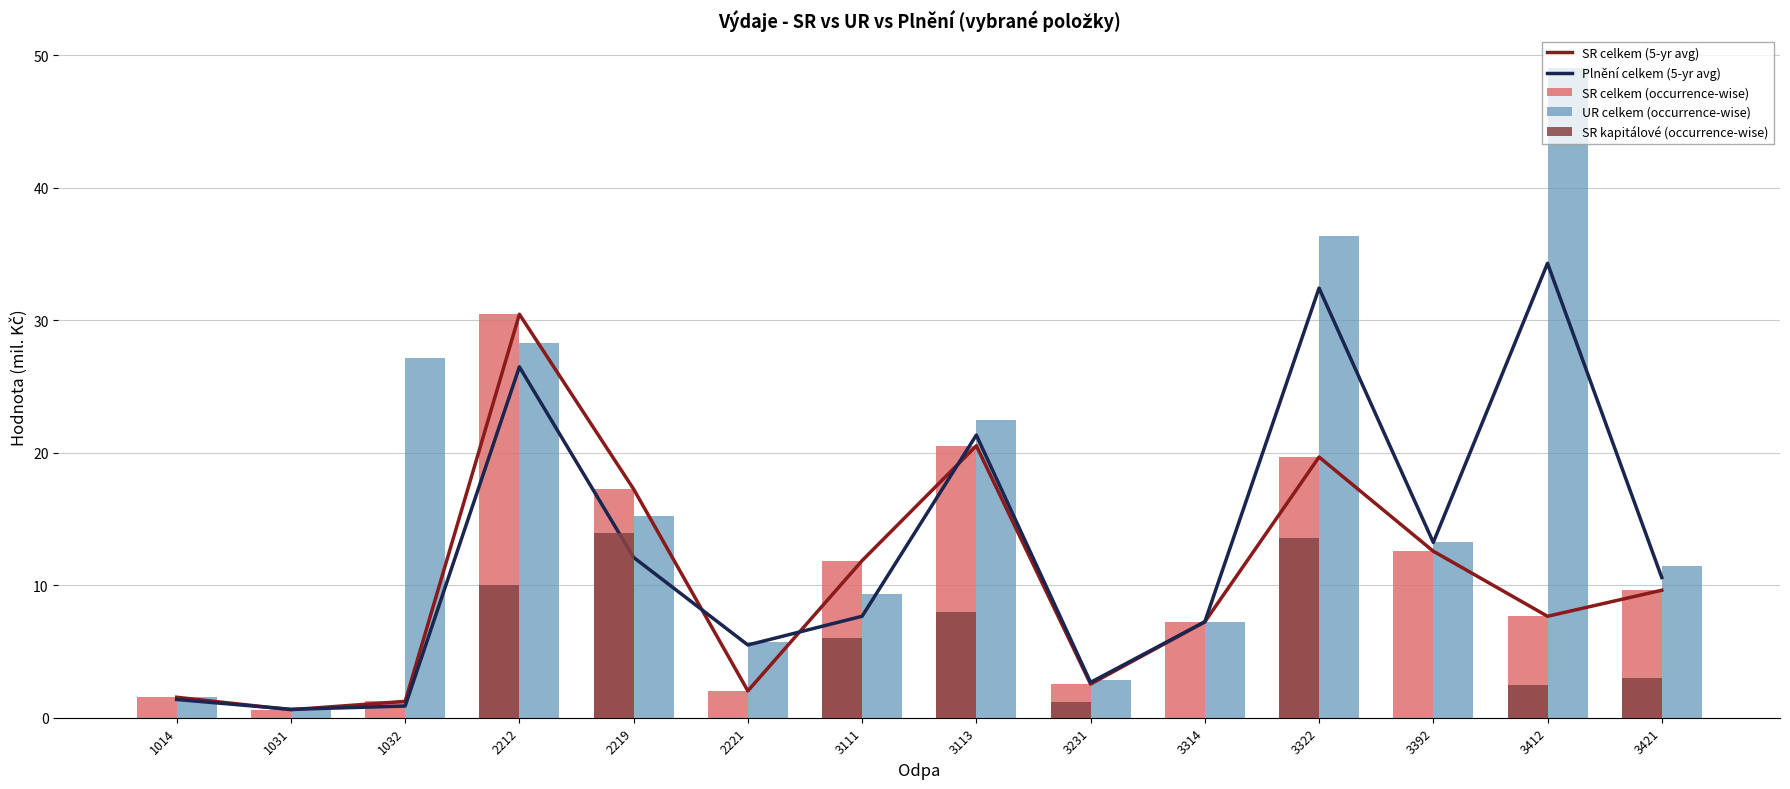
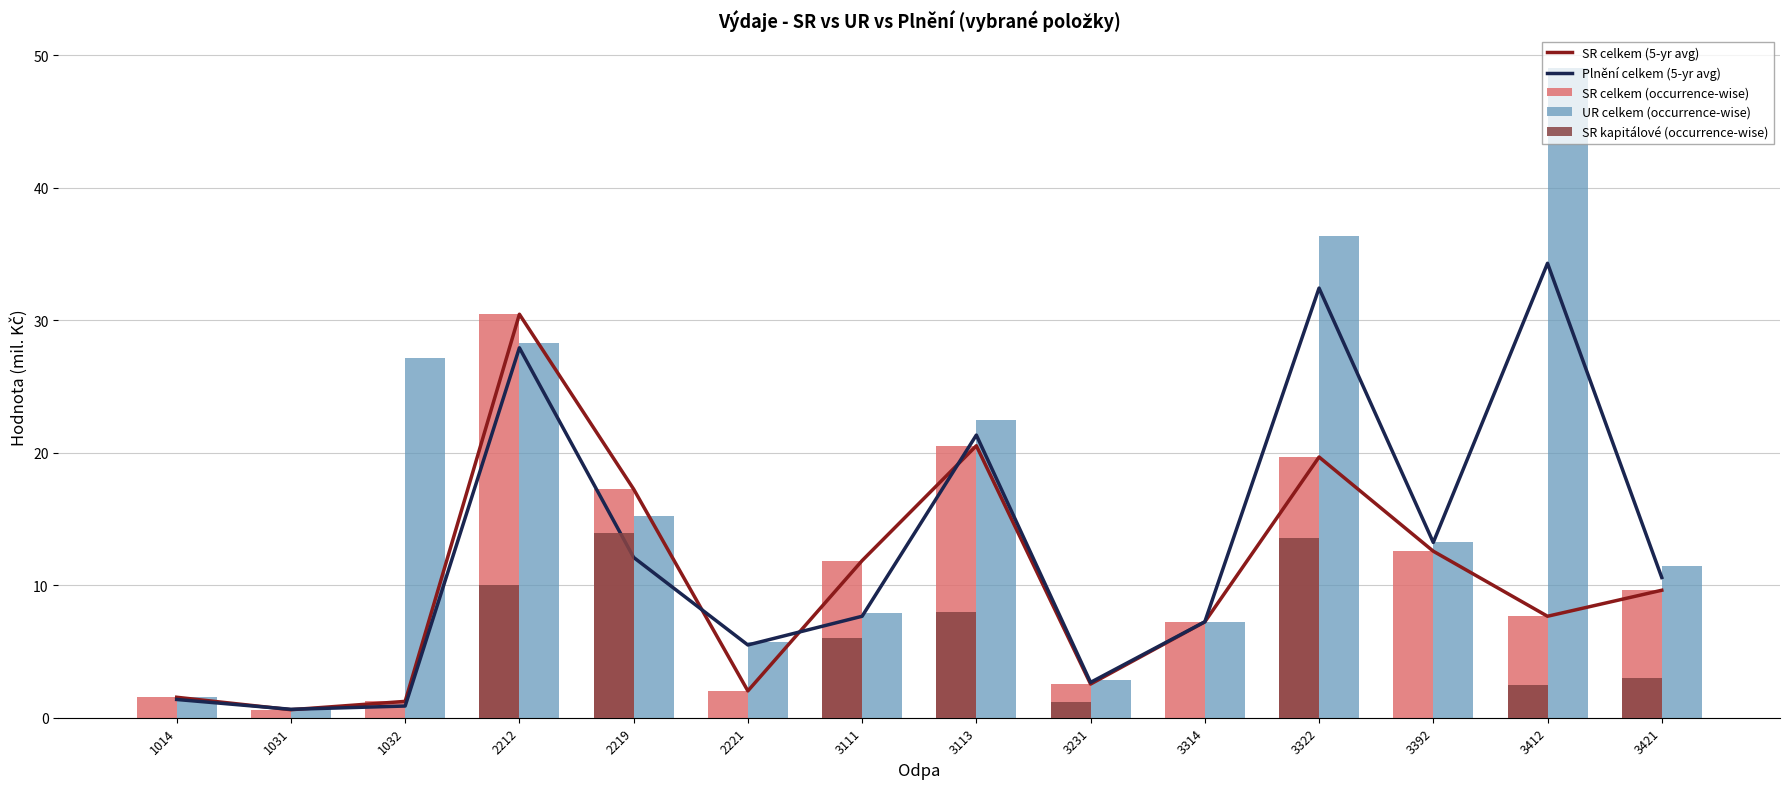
  {
    "SR celkem (occurrence-wise)": {
      "1014": 1.5,
      "1031": 0.6,
      "1032": 1.2,
      "2212": 30.5,
      "2219": 17.3,
      "2221": 2.0,
      "3111": 11.9,
      "3113": 20.5,
      "3231": 2.5,
      "3314": 7.2,
      "3322": 19.7,
      "3392": 12.6,
      "3412": 7.7,
      "3421": 9.6
    },
    "UR celkem (occurrence-wise)": {
      "1014": 1.5,
      "1031": 0.7,
      "1032": 27.1,
      "2212": 28.3,
      "2219": 15.2,
      "2221": 5.7,
-     "3111": 9.3,
+     "3111": 7.9,
      "3113": 22.5,
      "3231": 2.9,
      "3314": 7.3,
      "3322": 36.4,
      "3392": 13.3,
      "3421": 11.5
    },
    "Plnění celkem (5-yr avg)": {
      "1032": 0.9,
-     "2212": 26.5,
+     "2212": 27.9,
      "2219": 12.1,
      "2221": 5.5,
      "3111": 7.7,
      "3113": 21.3,
      "3322": 32.4,
      "3392": 13.2,
      "3412": 34.3,
      "3421": 10.6
    }
  }
